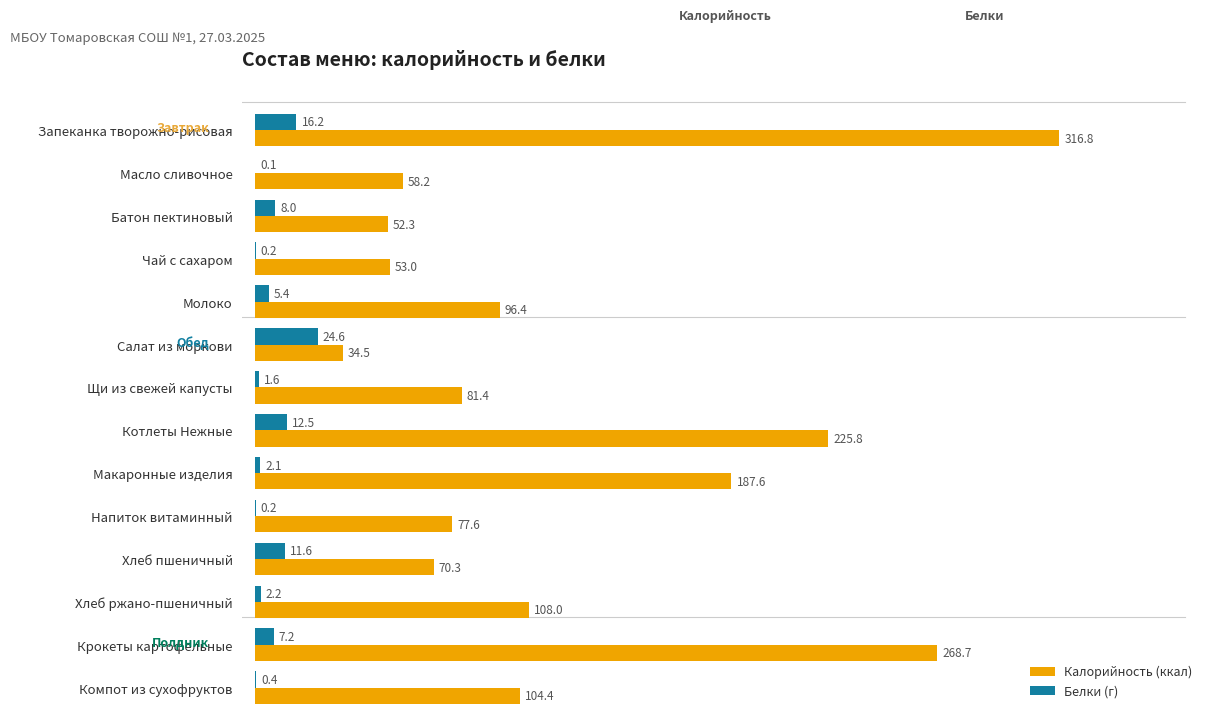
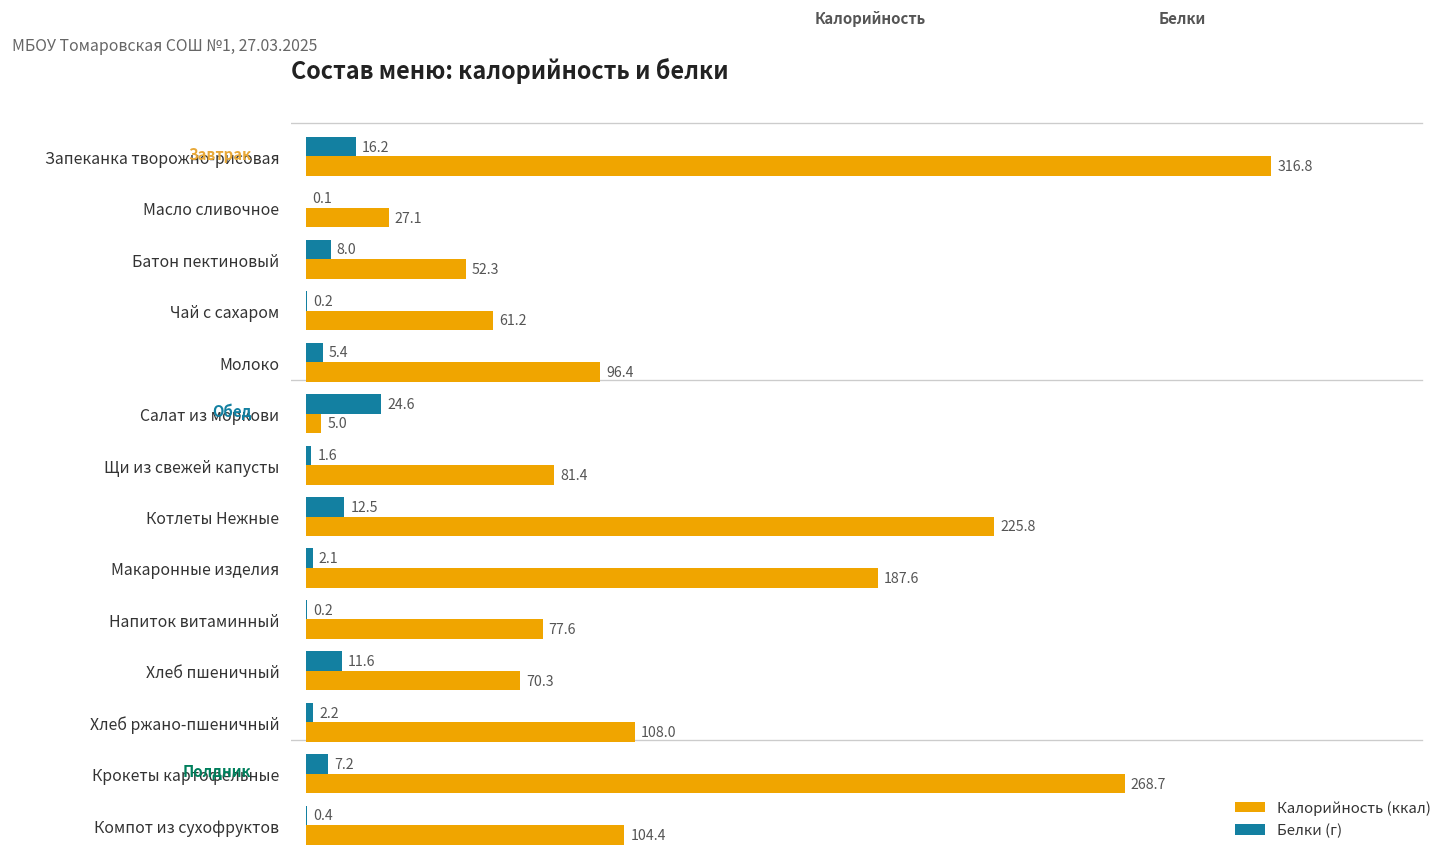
  {
    "Калорийность (ккал)": {
      "Запеканка творожно-рисовая": 316.8,
-     "Масло сливочное": 58.2,
+     "Масло сливочное": 27.1,
      "Батон пектиновый": 52.3,
-     "Чай с сахаром": 53.0,
+     "Чай с сахаром": 61.2,
      "Молоко": 96.4,
-     "Салат из моркови": 34.5,
+     "Салат из моркови": 5.0,
      "Щи из свежей капусты": 81.4,
      "Котлеты Нежные": 225.8,
      "Макаронные изделия": 187.6,
      "Напиток витаминный": 77.6,
      "Хлеб пшеничный": 70.3,
      "Хлеб ржано-пшеничный": 108.0,
      "Крокеты картофельные": 268.7,
      "Компот из сухофруктов": 104.4
    },
    "Белки (г)": {
      "Запеканка творожно-рисовая": 16.2,
      "Масло сливочное": 0.1,
      "Батон пектиновый": 8.0,
      "Чай с сахаром": 0.2,
      "Молоко": 5.4,
      "Салат из моркови": 24.6,
      "Щи из свежей капусты": 1.6,
      "Котлеты Нежные": 12.5,
      "Макаронные изделия": 2.1,
      "Напиток витаминный": 0.2,
      "Хлеб пшеничный": 11.6,
      "Хлеб ржано-пшеничный": 2.2,
      "Крокеты картофельные": 7.2,
      "Компот из сухофруктов": 0.4
    }
  }
